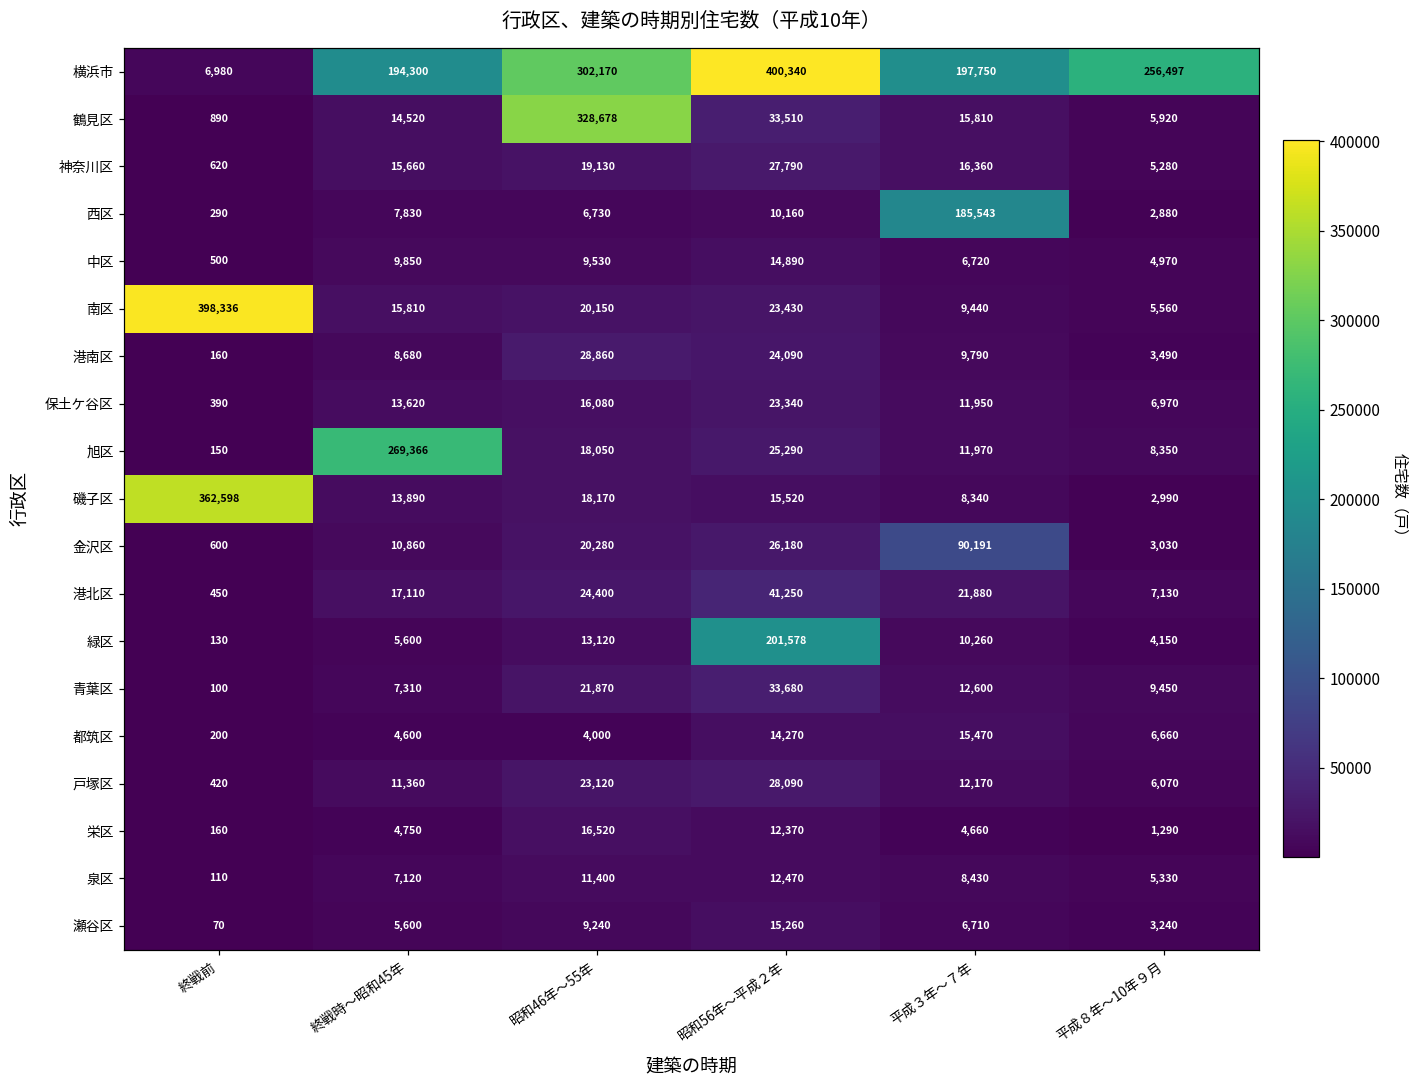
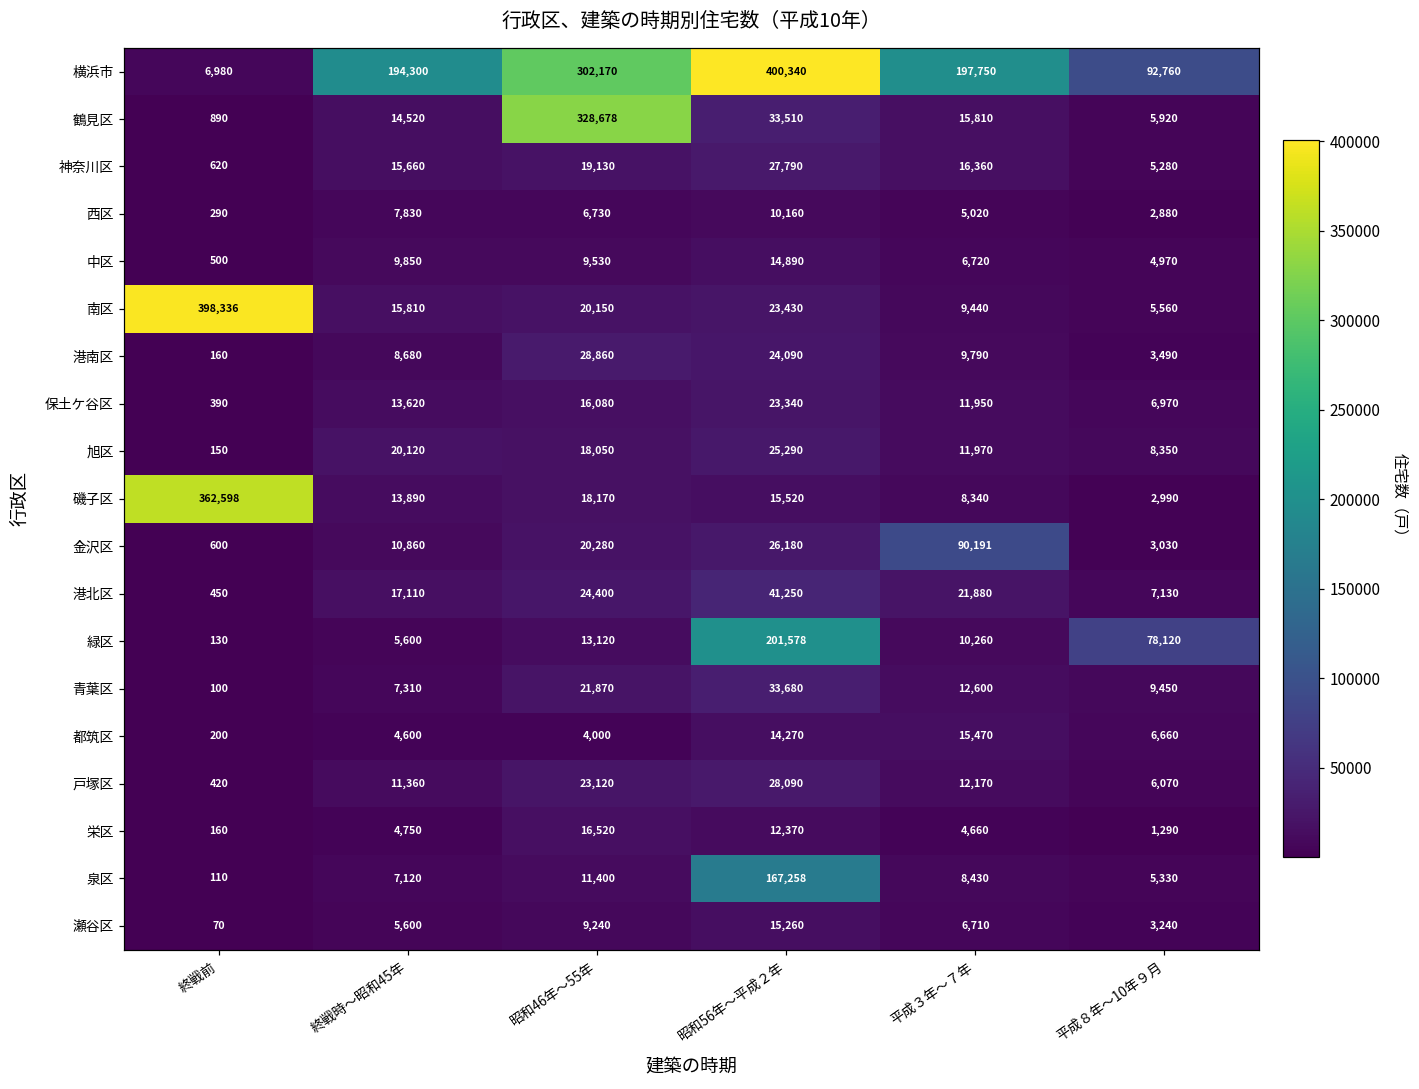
  {
    "横浜市": {
      "終戦前": "6,980",
      "終戦時～昭和45年": "194,300",
      "昭和46年～55年": "302,170",
      "昭和56年～平成２年": "400,340",
      "平成３年～７年": "197,750",
-     "平成８年～10年９月": "256,497"
+     "平成８年～10年９月": "92,760"
    },
    "鶴見区": {
      "終戦前": "890",
      "終戦時～昭和45年": "14,520",
      "昭和46年～55年": "328,678",
      "昭和56年～平成２年": "33,510",
      "平成３年～７年": "15,810",
      "平成８年～10年９月": "5,920"
    },
    "神奈川区": {
      "終戦前": "620",
      "終戦時～昭和45年": "15,660",
      "昭和46年～55年": "19,130",
      "昭和56年～平成２年": "27,790",
      "平成３年～７年": "16,360",
      "平成８年～10年９月": "5,280"
    },
    "西区": {
      "終戦前": "290",
      "終戦時～昭和45年": "7,830",
      "昭和46年～55年": "6,730",
      "昭和56年～平成２年": "10,160",
-     "平成３年～７年": "185,543",
+     "平成３年～７年": "5,020",
      "平成８年～10年９月": "2,880"
    },
    "中区": {
      "終戦前": "500",
      "終戦時～昭和45年": "9,850",
      "昭和46年～55年": "9,530",
      "昭和56年～平成２年": "14,890",
      "平成３年～７年": "6,720",
      "平成８年～10年９月": "4,970"
    },
    "南区": {
      "終戦前": "398,336",
      "終戦時～昭和45年": "15,810",
      "昭和46年～55年": "20,150",
      "昭和56年～平成２年": "23,430",
      "平成３年～７年": "9,440",
      "平成８年～10年９月": "5,560"
    },
    "港南区": {
      "終戦前": "160",
      "終戦時～昭和45年": "8,680",
      "昭和46年～55年": "28,860",
      "昭和56年～平成２年": "24,090",
      "平成３年～７年": "9,790",
      "平成８年～10年９月": "3,490"
    },
    "保土ケ谷区": {
      "終戦前": "390",
      "終戦時～昭和45年": "13,620",
      "昭和46年～55年": "16,080",
      "昭和56年～平成２年": "23,340",
      "平成３年～７年": "11,950",
      "平成８年～10年９月": "6,970"
    },
    "旭区": {
      "終戦前": "150",
-     "終戦時～昭和45年": "269,366",
+     "終戦時～昭和45年": "20,120",
      "昭和46年～55年": "18,050",
      "昭和56年～平成２年": "25,290",
      "平成３年～７年": "11,970",
      "平成８年～10年９月": "8,350"
    },
    "磯子区": {
      "終戦前": "362,598",
      "終戦時～昭和45年": "13,890",
      "昭和46年～55年": "18,170",
      "昭和56年～平成２年": "15,520",
      "平成３年～７年": "8,340",
      "平成８年～10年９月": "2,990"
    },
    "金沢区": {
      "終戦前": "600",
      "終戦時～昭和45年": "10,860",
      "昭和46年～55年": "20,280",
      "昭和56年～平成２年": "26,180",
      "平成３年～７年": "90,191",
      "平成８年～10年９月": "3,030"
    },
    "港北区": {
      "終戦前": "450",
      "終戦時～昭和45年": "17,110",
      "昭和46年～55年": "24,400",
      "昭和56年～平成２年": "41,250",
      "平成３年～７年": "21,880",
      "平成８年～10年９月": "7,130"
    },
    "緑区": {
      "終戦前": "130",
      "終戦時～昭和45年": "5,600",
      "昭和46年～55年": "13,120",
      "昭和56年～平成２年": "201,578",
      "平成３年～７年": "10,260",
-     "平成８年～10年９月": "4,150"
+     "平成８年～10年９月": "78,120"
    },
    "青葉区": {
      "終戦前": "100",
      "終戦時～昭和45年": "7,310",
      "昭和46年～55年": "21,870",
      "昭和56年～平成２年": "33,680",
      "平成３年～７年": "12,600",
      "平成８年～10年９月": "9,450"
    },
    "都筑区": {
      "終戦前": "200",
      "終戦時～昭和45年": "4,600",
      "昭和46年～55年": "4,000",
      "昭和56年～平成２年": "14,270",
      "平成３年～７年": "15,470",
      "平成８年～10年９月": "6,660"
    },
    "戸塚区": {
      "終戦前": "420",
      "終戦時～昭和45年": "11,360",
      "昭和46年～55年": "23,120",
      "昭和56年～平成２年": "28,090",
      "平成３年～７年": "12,170",
      "平成８年～10年９月": "6,070"
    },
    "栄区": {
      "終戦前": "160",
      "終戦時～昭和45年": "4,750",
      "昭和46年～55年": "16,520",
      "昭和56年～平成２年": "12,370",
      "平成３年～７年": "4,660",
      "平成８年～10年９月": "1,290"
    },
    "泉区": {
      "終戦前": "110",
      "終戦時～昭和45年": "7,120",
      "昭和46年～55年": "11,400",
-     "昭和56年～平成２年": "12,470",
+     "昭和56年～平成２年": "167,258",
      "平成３年～７年": "8,430",
      "平成８年～10年９月": "5,330"
    },
    "瀬谷区": {
      "終戦前": "70",
      "終戦時～昭和45年": "5,600",
      "昭和46年～55年": "9,240",
      "昭和56年～平成２年": "15,260",
      "平成３年～７年": "6,710",
      "平成８年～10年９月": "3,240"
    }
  }
